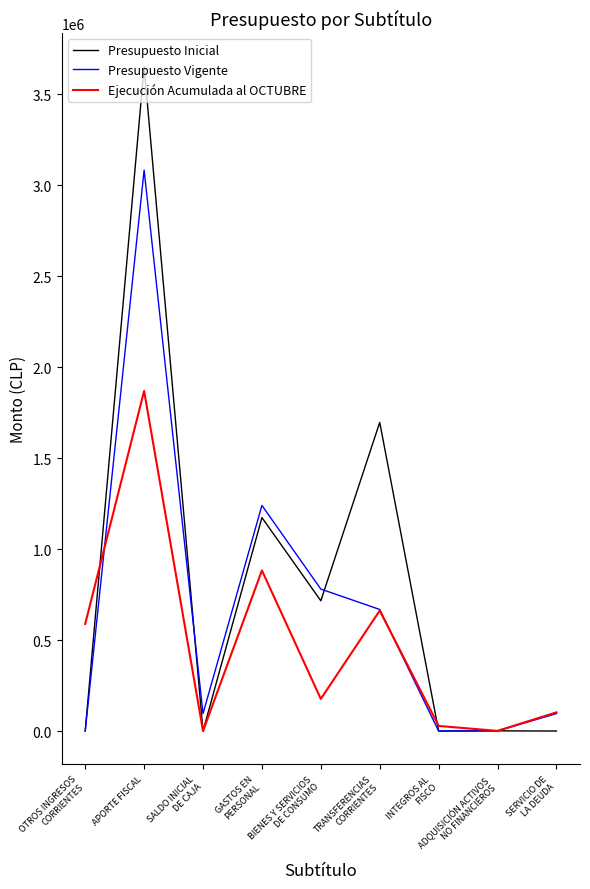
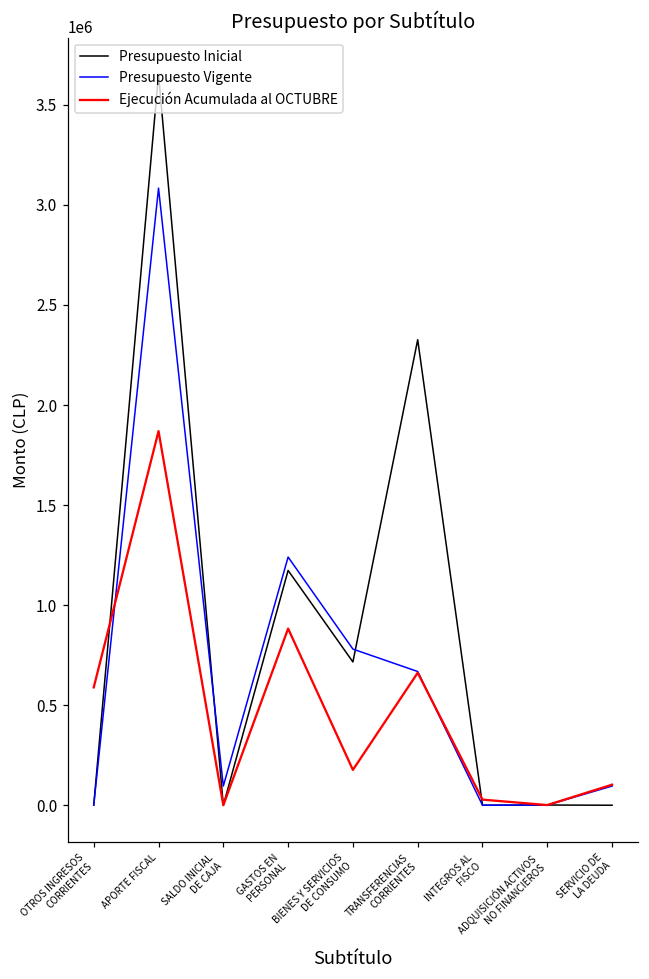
  {
    "Presupuesto Inicial": {
      "GASTOS EN PERSONAL": 1170000,
      "BIENES Y SERVICIOS DE CONSUMO": 720000,
-     "TRANSFERENCIAS CORRIENTES": 1700000,
+     "TRANSFERENCIAS CORRIENTES": 2330000,
      "SERVICIO DE LA DEUDA": 0
    },
    "Presupuesto Vigente": {
      "APORTE FISCAL": 3080000,
      "SALDO INICIAL DE CAJA": 100000,
      "GASTOS EN PERSONAL": 1240000,
      "BIENES Y SERVICIOS DE CONSUMO": 780000
    },
    "Ejecución Acumulada al OCTUBRE": {
      "OTROS INGRESOS CORRIENTES": 590000,
      "APORTE FISCAL": 1870000,
      "GASTOS EN PERSONAL": 880000,
      "BIENES Y SERVICIOS DE CONSUMO": 180000,
      "INTEGROS AL FISCO": 30000
    }
  }
